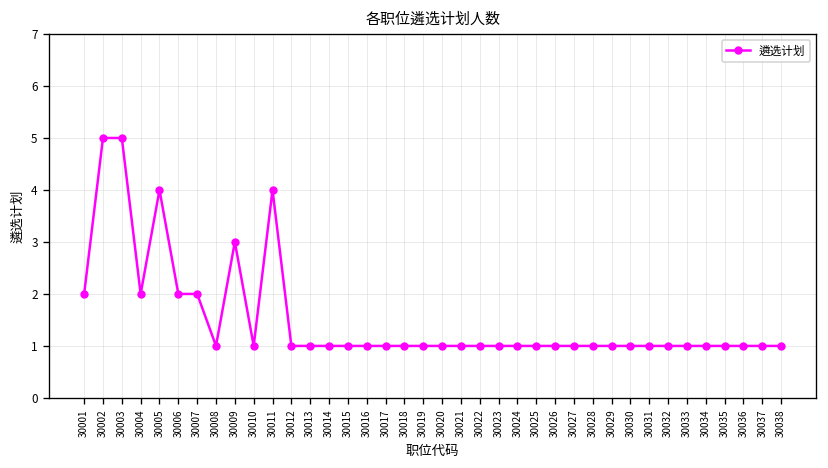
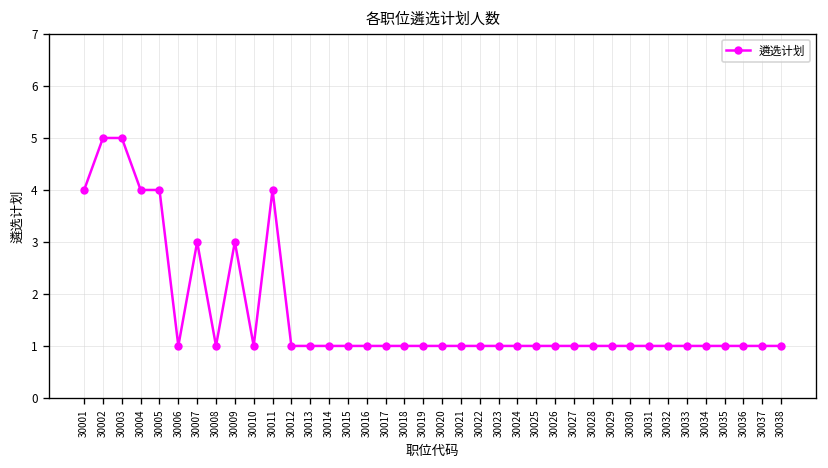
  {
-   "30001": 2,
+   "30001": 4,
    "30002": 5,
    "30003": 5,
-   "30004": 2,
+   "30004": 4,
    "30005": 4,
-   "30006": 2,
-   "30007": 2,
+   "30006": 1,
+   "30007": 3,
    "30008": 1,
    "30009": 3,
    "30010": 1,
    "30011": 4,
    "30012": 1,
    "30013": 1,
    "30014": 1,
    "30015": 1,
    "30016": 1,
    "30017": 1,
    "30018": 1,
    "30019": 1,
    "30020": 1,
    "30021": 1,
    "30022": 1,
    "30023": 1,
    "30024": 1,
    "30025": 1,
    "30026": 1,
    "30027": 1,
    "30028": 1,
    "30029": 1,
    "30030": 1,
    "30031": 1,
    "30032": 1,
    "30033": 1,
    "30034": 1,
    "30035": 1,
    "30036": 1,
    "30037": 1,
    "30038": 1
  }
